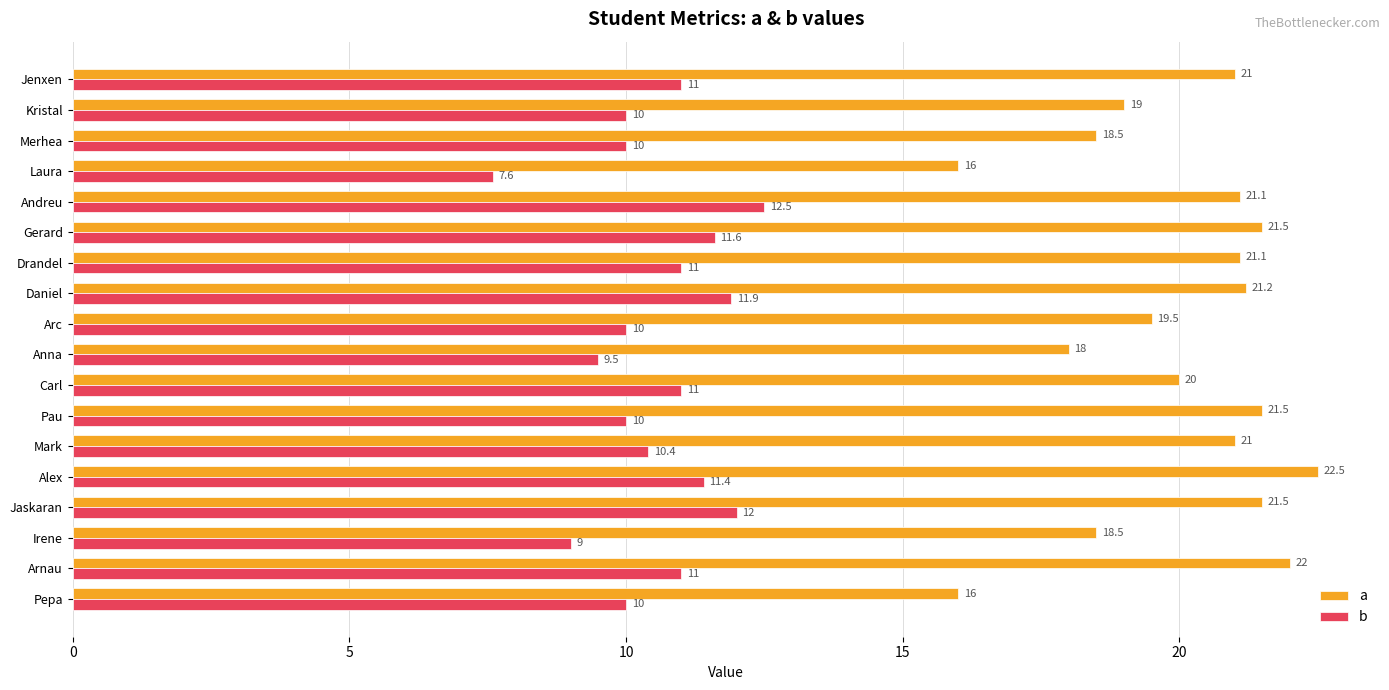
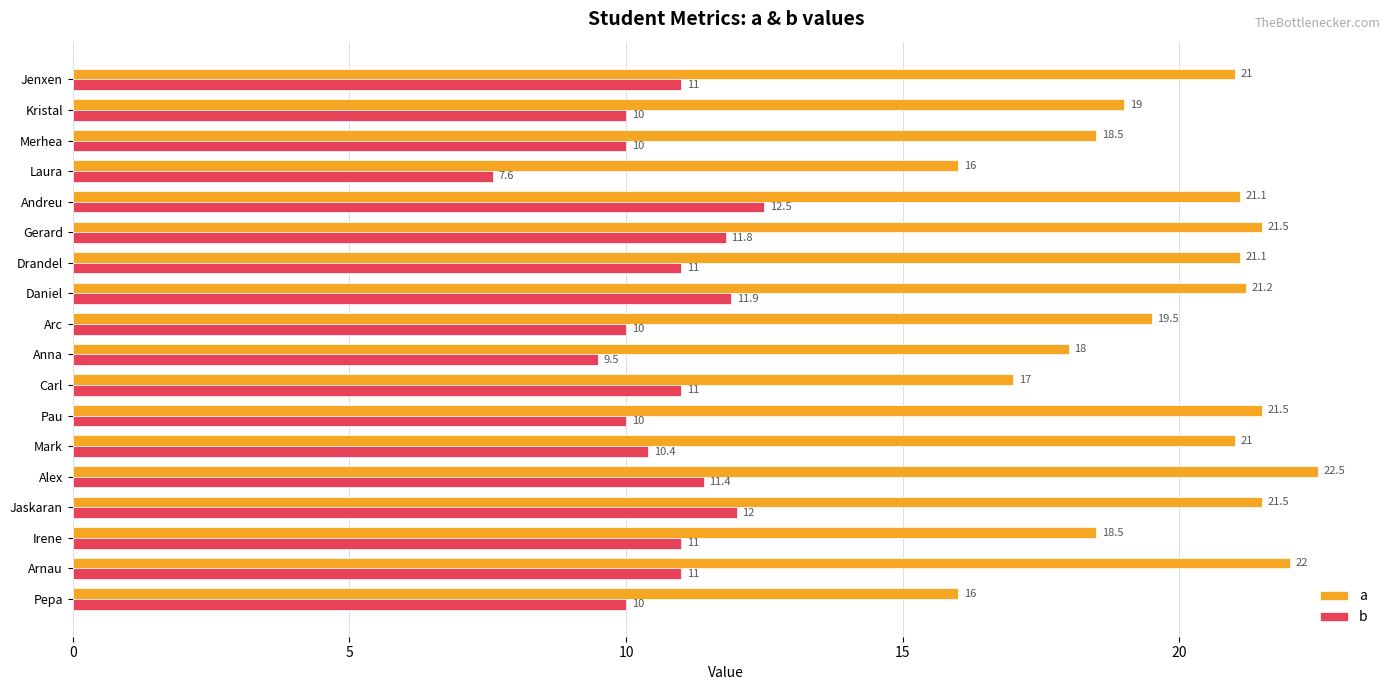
  {
    "a": {
      "Jenxen": 21,
      "Kristal": 19,
      "Merhea": 18.5,
      "Laura": 16,
      "Andreu": 21.1,
      "Gerard": 21.5,
      "Drandel": 21.1,
      "Daniel": 21.2,
      "Arc": 19.5,
      "Anna": 18,
-     "Carl": 20,
+     "Carl": 17,
      "Pau": 21.5,
      "Mark": 21,
      "Alex": 22.5,
      "Jaskaran": 21.5,
      "Irene": 18.5,
      "Arnau": 22,
      "Pepa": 16
    },
    "b": {
      "Jenxen": 11,
      "Kristal": 10,
      "Merhea": 10,
      "Laura": 7.6,
      "Andreu": 12.5,
-     "Gerard": 11.6,
+     "Gerard": 11.8,
      "Drandel": 11,
      "Daniel": 11.9,
      "Arc": 10,
      "Anna": 9.5,
      "Carl": 11,
      "Pau": 10,
      "Mark": 10.4,
      "Alex": 11.4,
      "Jaskaran": 12,
-     "Irene": 9,
+     "Irene": 11,
      "Arnau": 11,
      "Pepa": 10
    }
  }
